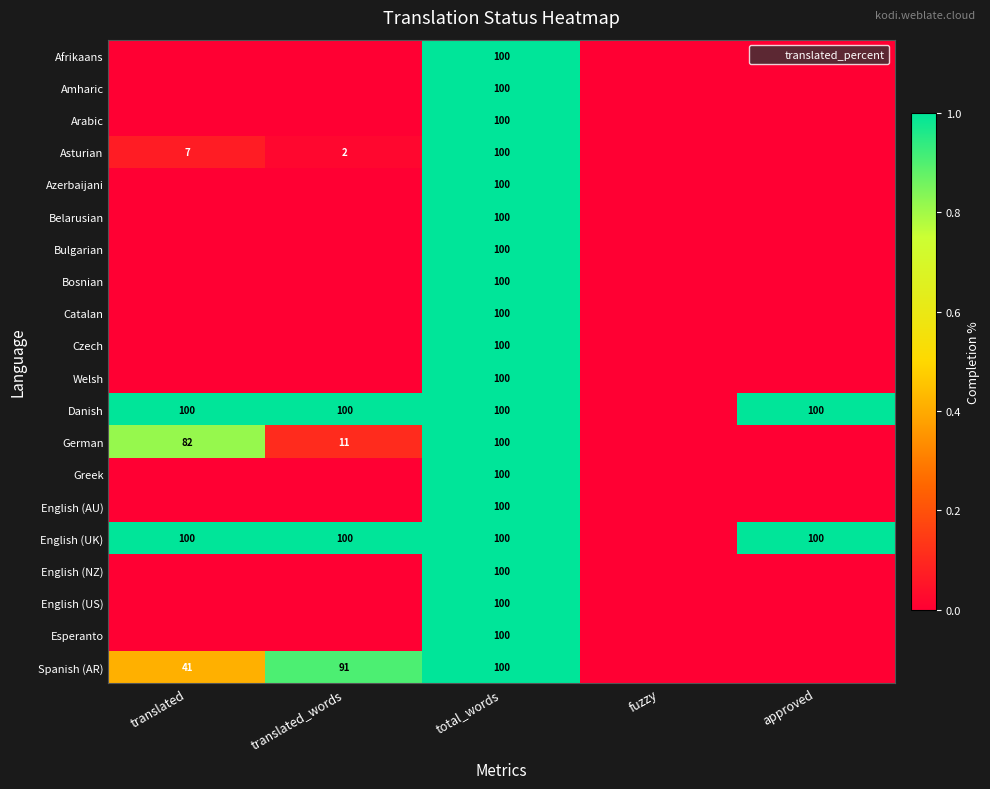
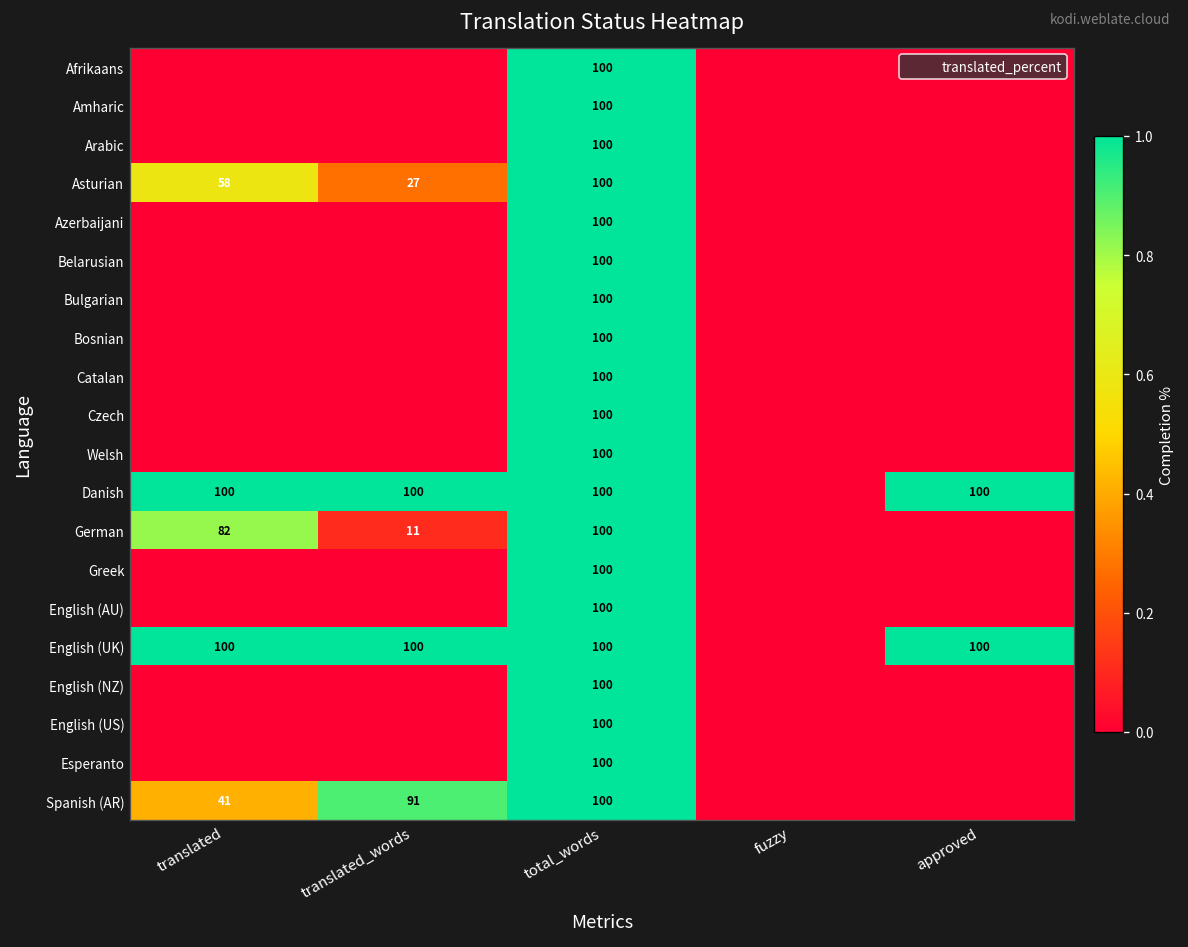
  {
    "Afrikaans": {
      "total_words": 100
    },
    "Amharic": {
      "total_words": 100
    },
    "Arabic": {
      "total_words": 100
    },
    "Asturian": {
-     "translated": 7,
-     "translated_words": 2,
+     "translated": 58,
+     "translated_words": 27,
      "total_words": 100
    },
    "Azerbaijani": {
      "total_words": 100
    },
    "Belarusian": {
      "total_words": 100
    },
    "Bulgarian": {
      "total_words": 100
    },
    "Bosnian": {
      "total_words": 100
    },
    "Catalan": {
      "total_words": 100
    },
    "Czech": {
      "total_words": 100
    },
    "Welsh": {
      "total_words": 100
    },
    "Danish": {
      "translated": 100,
      "translated_words": 100,
      "total_words": 100,
      "approved": 100
    },
    "German": {
      "translated": 82,
      "translated_words": 11,
      "total_words": 100
    },
    "Greek": {
      "total_words": 100
    },
    "English (AU)": {
      "total_words": 100
    },
    "English (UK)": {
      "translated": 100,
      "translated_words": 100,
      "total_words": 100,
      "approved": 100
    },
    "English (NZ)": {
      "total_words": 100
    },
    "English (US)": {
      "total_words": 100
    },
    "Esperanto": {
      "total_words": 100
    },
    "Spanish (AR)": {
      "translated": 41,
      "translated_words": 91,
      "total_words": 100
    }
  }
